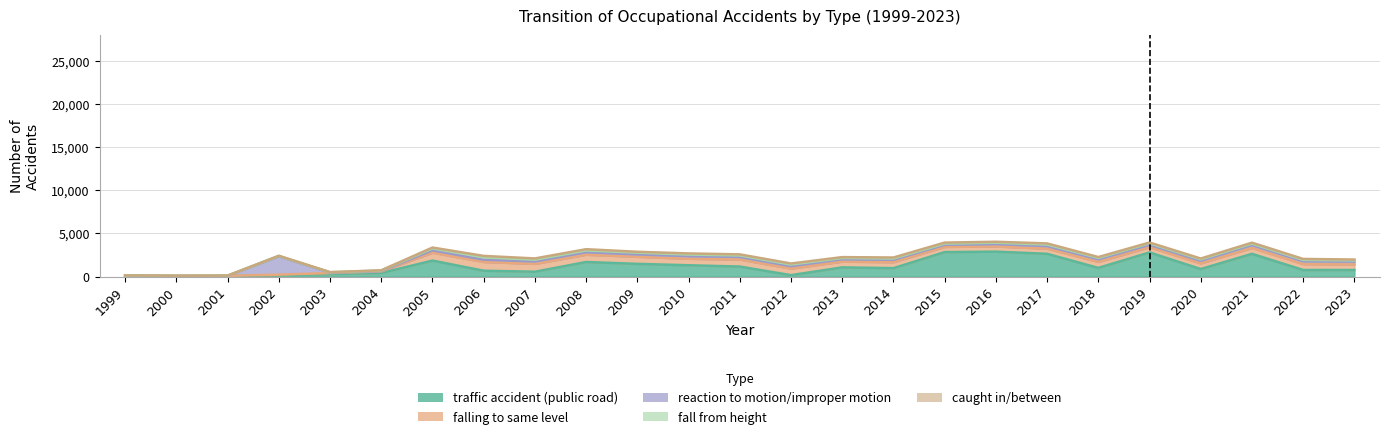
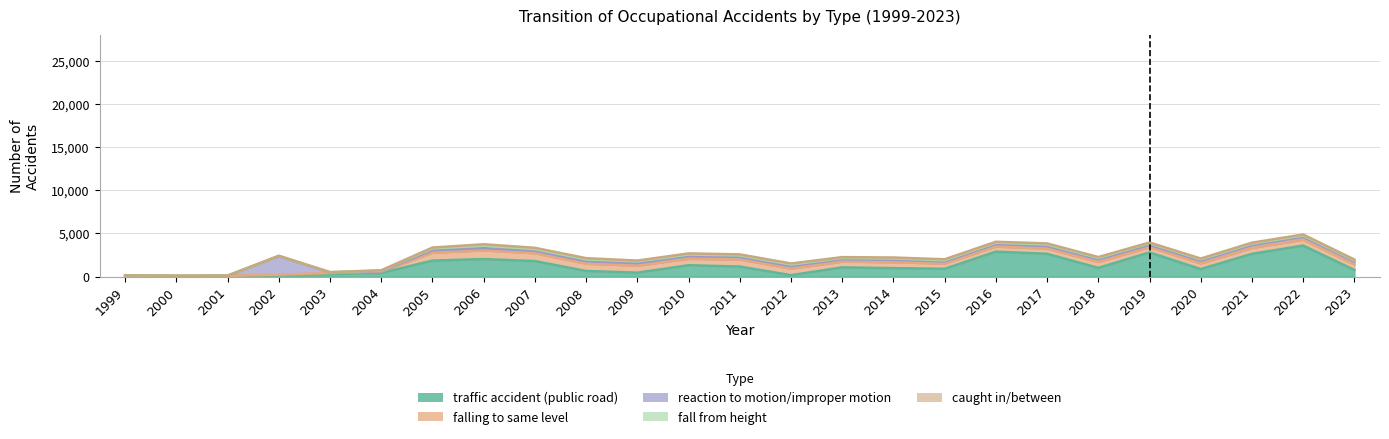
  {
    "traffic accident (public road)": {
      "2005": "2,000",
-     "2006": "1,000",
-     "2007": "1,000",
-     "2008": "2,000",
-     "2009": "1,000",
+     "2006": "2,000",
+     "2007": "2,000",
+     "2008": "1,000",
+     "2009": "0",
      "2010": "1,000",
      "2011": "1,000",
      "2012": "0",
      "2013": "1,000",
      "2014": "1,000",
-     "2015": "3,000",
+     "2015": "1,000",
      "2016": "3,000",
      "2017": "3,000",
      "2018": "1,000",
      "2019": "3,000",
      "2020": "1,000",
      "2021": "3,000",
-     "2022": "1,000",
+     "2022": "4,000",
      "2023": "1,000"
    }
  }
